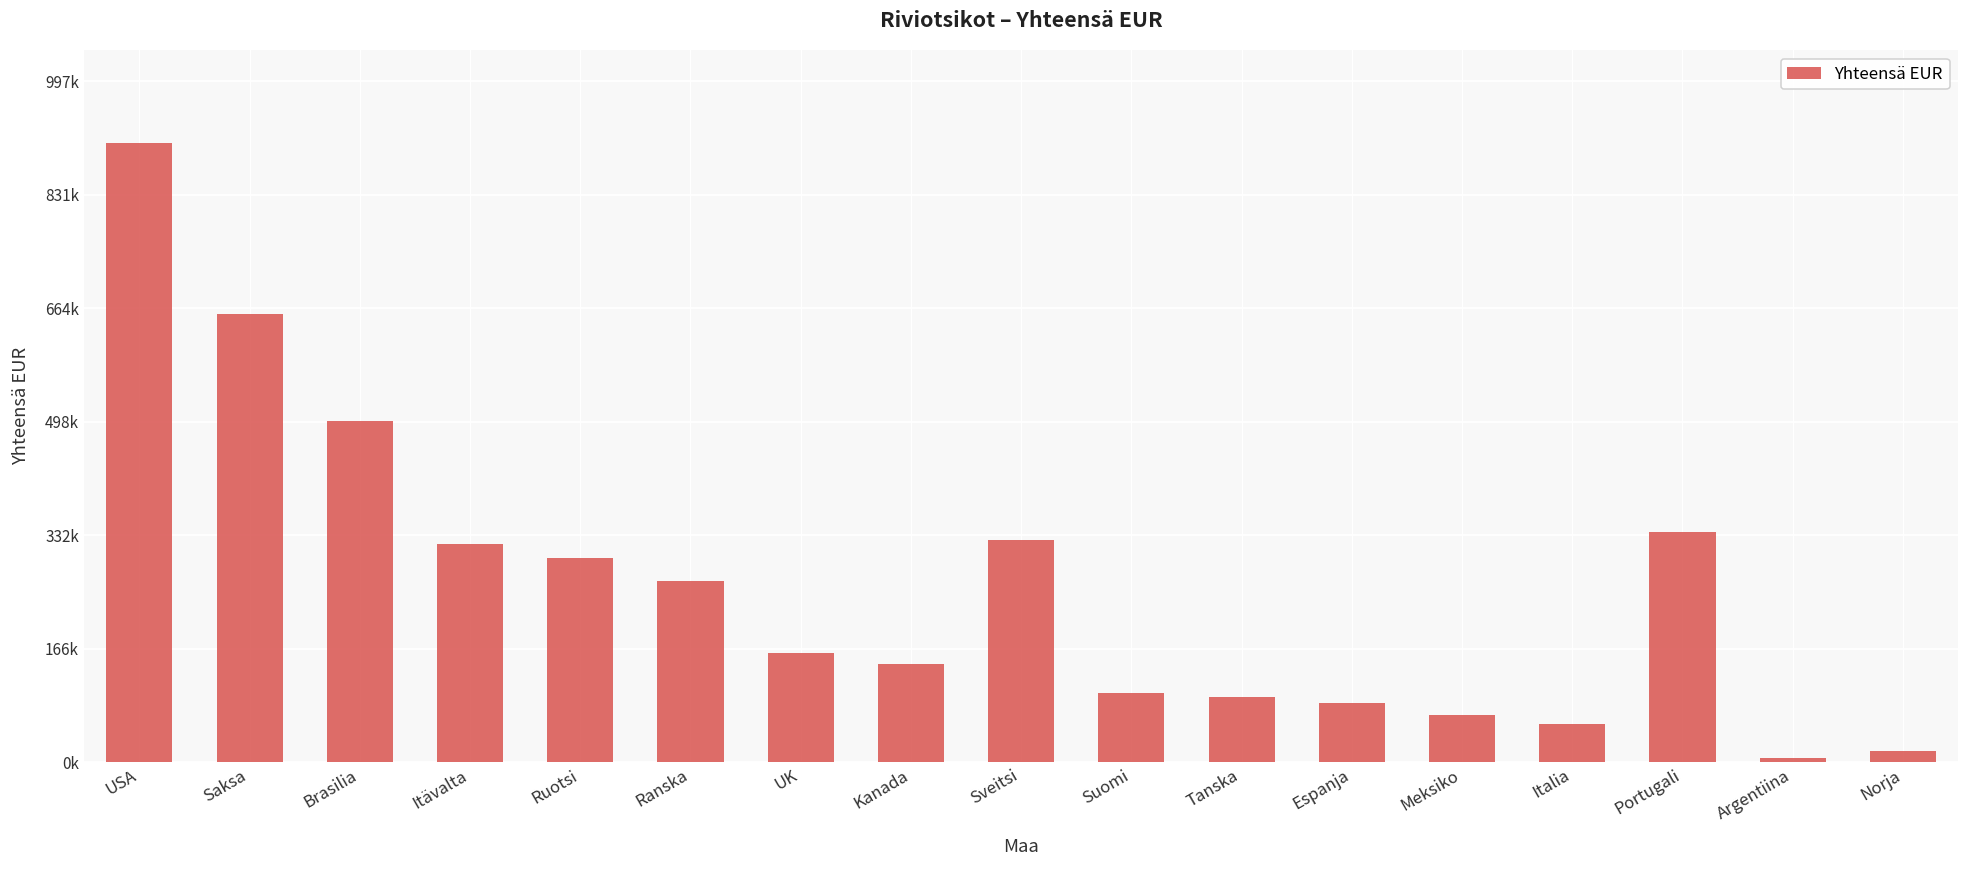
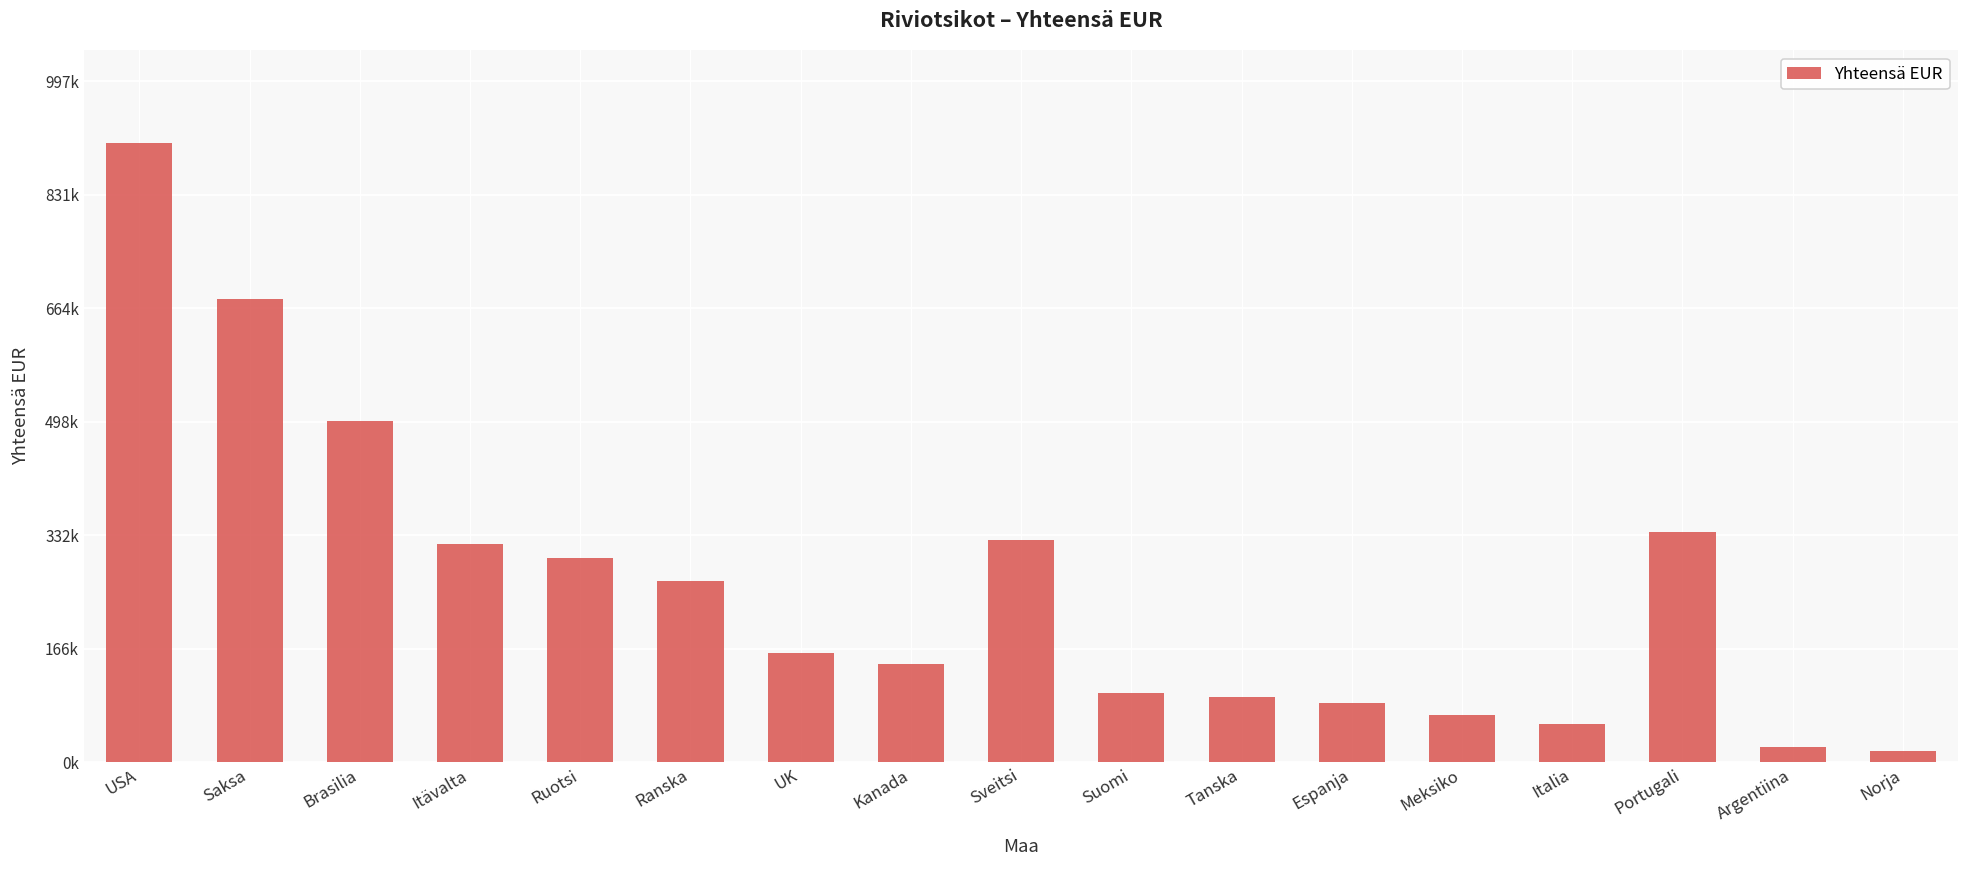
  {
    "USA": 910000,
-   "Saksa": 660000,
+   "Saksa": 680000,
    "Brasilia": 500000,
    "Itävalta": 320000,
    "Ruotsi": 300000,
    "Ranska": 270000,
    "UK": 160000,
    "Kanada": 140000,
    "Sveitsi": 320000,
    "Suomi": 100000,
    "Tanska": 100000,
    "Espanja": 90000,
    "Meksiko": 70000,
    "Italia": 60000,
    "Portugali": 340000,
-   "Argentiina": 10000,
+   "Argentiina": 20000,
    "Norja": 20000
  }
